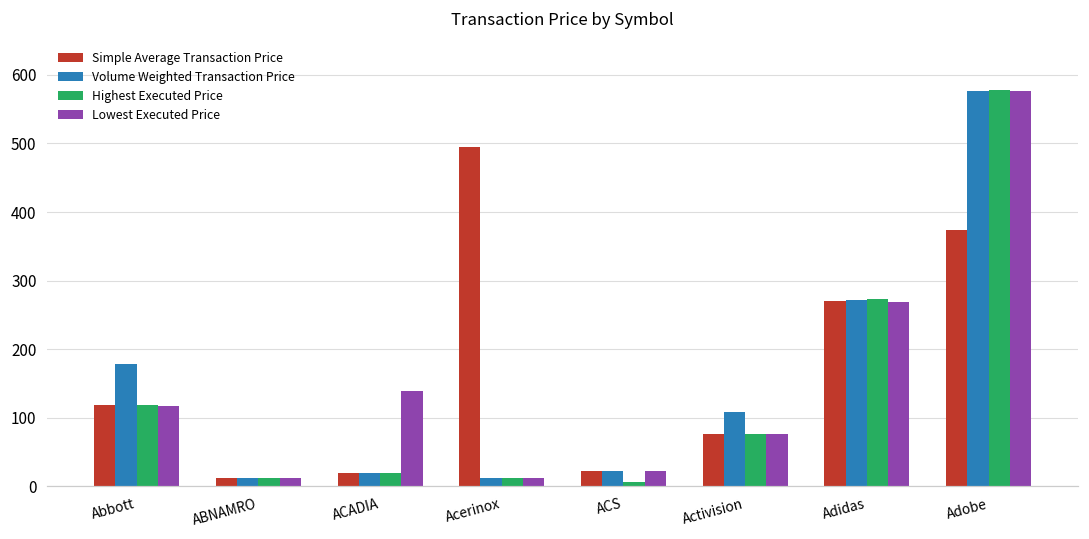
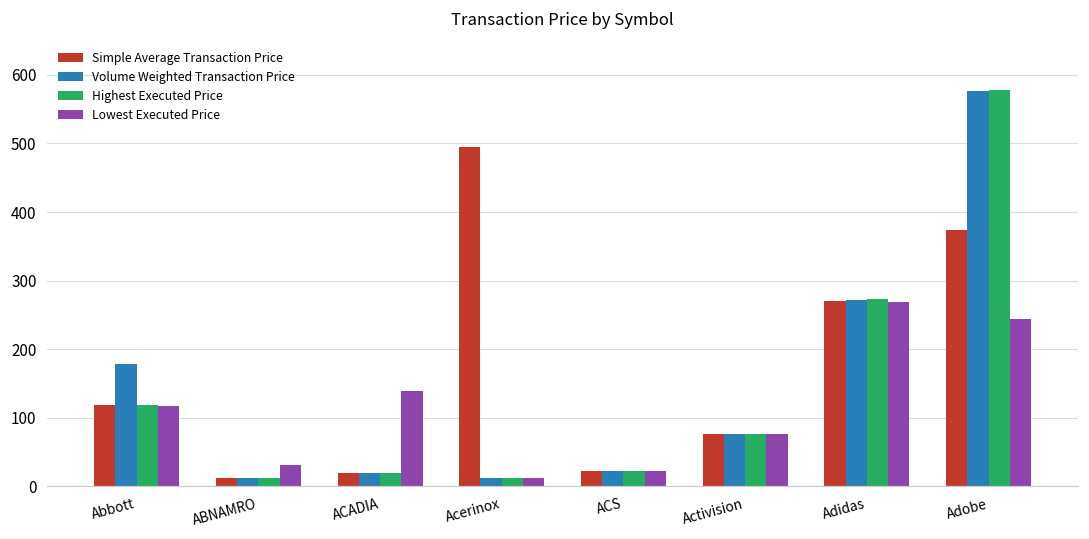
  {
    "Simple Average Transaction Price": {
      "Abbott": 120,
      "ABNAMRO": 10,
      "ACADIA": 20,
      "Acerinox": 500,
      "ACS": 20,
      "Activision": 80,
      "Adidas": 270,
      "Adobe": 370
    },
    "Volume Weighted Transaction Price": {
      "Abbott": 180,
      "ABNAMRO": 10,
      "ACADIA": 20,
      "Acerinox": 10,
      "ACS": 20,
-     "Activision": 110,
+     "Activision": 80,
      "Adidas": 270,
      "Adobe": 580
    },
    "Highest Executed Price": {
      "Abbott": 120,
      "ABNAMRO": 10,
      "ACADIA": 20,
      "Acerinox": 10,
-     "ACS": 10,
+     "ACS": 20,
      "Activision": 80,
      "Adidas": 270,
      "Adobe": 580
    },
    "Lowest Executed Price": {
      "Abbott": 120,
-     "ABNAMRO": 10,
+     "ABNAMRO": 30,
      "ACADIA": 140,
      "Acerinox": 10,
      "ACS": 20,
      "Activision": 80,
      "Adidas": 270,
-     "Adobe": 580
+     "Adobe": 240
    }
  }
